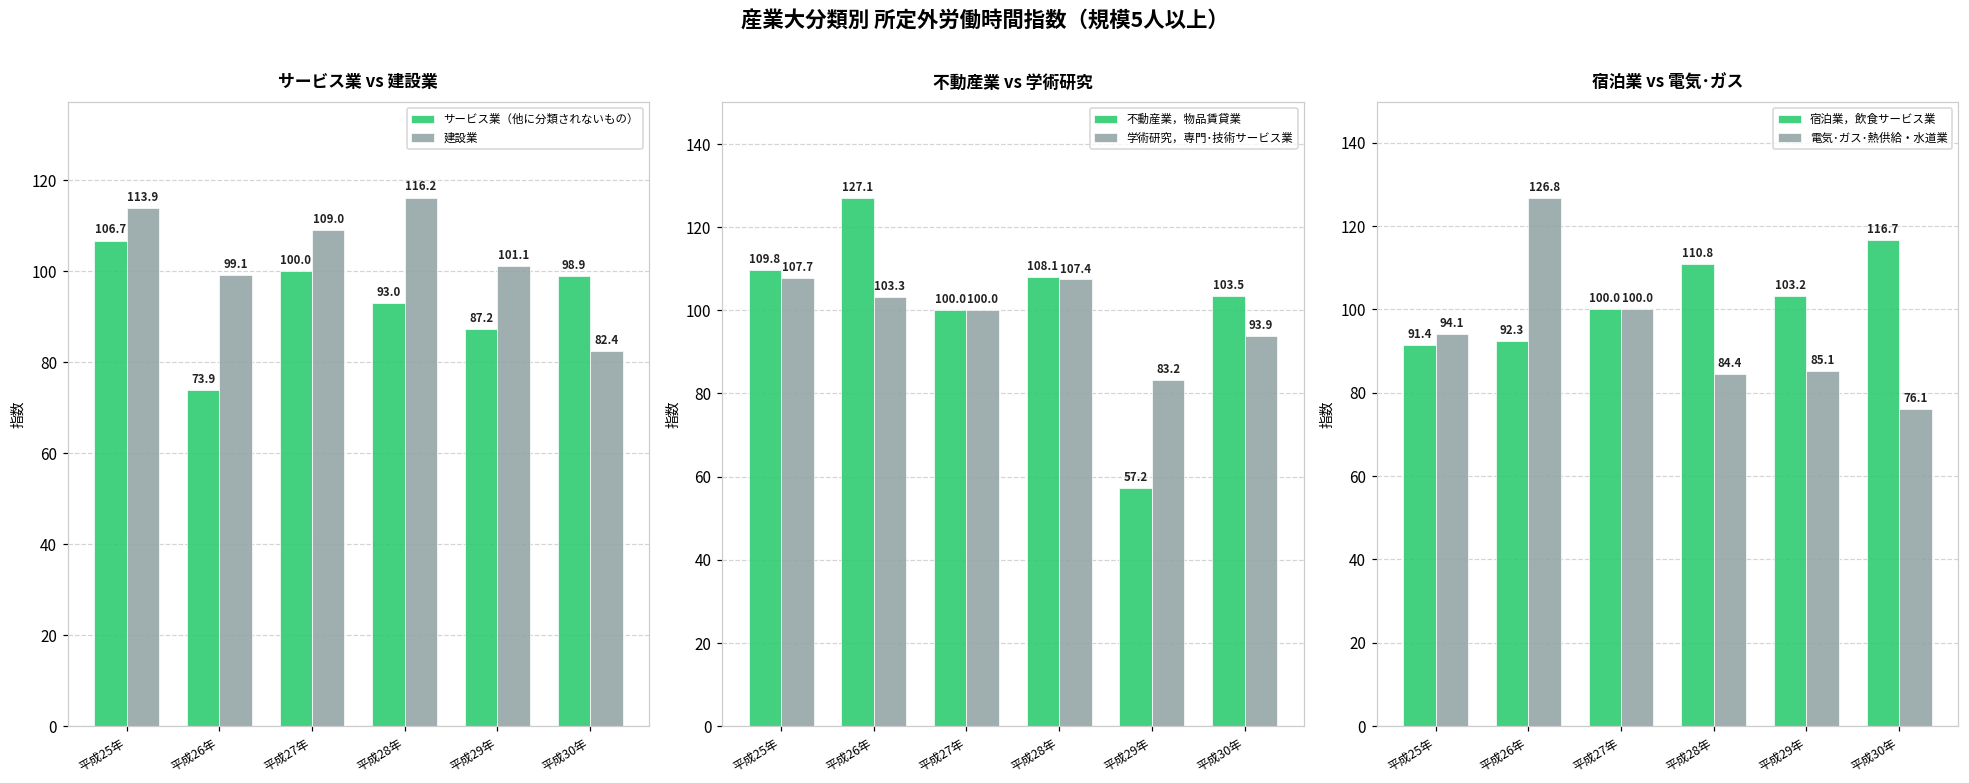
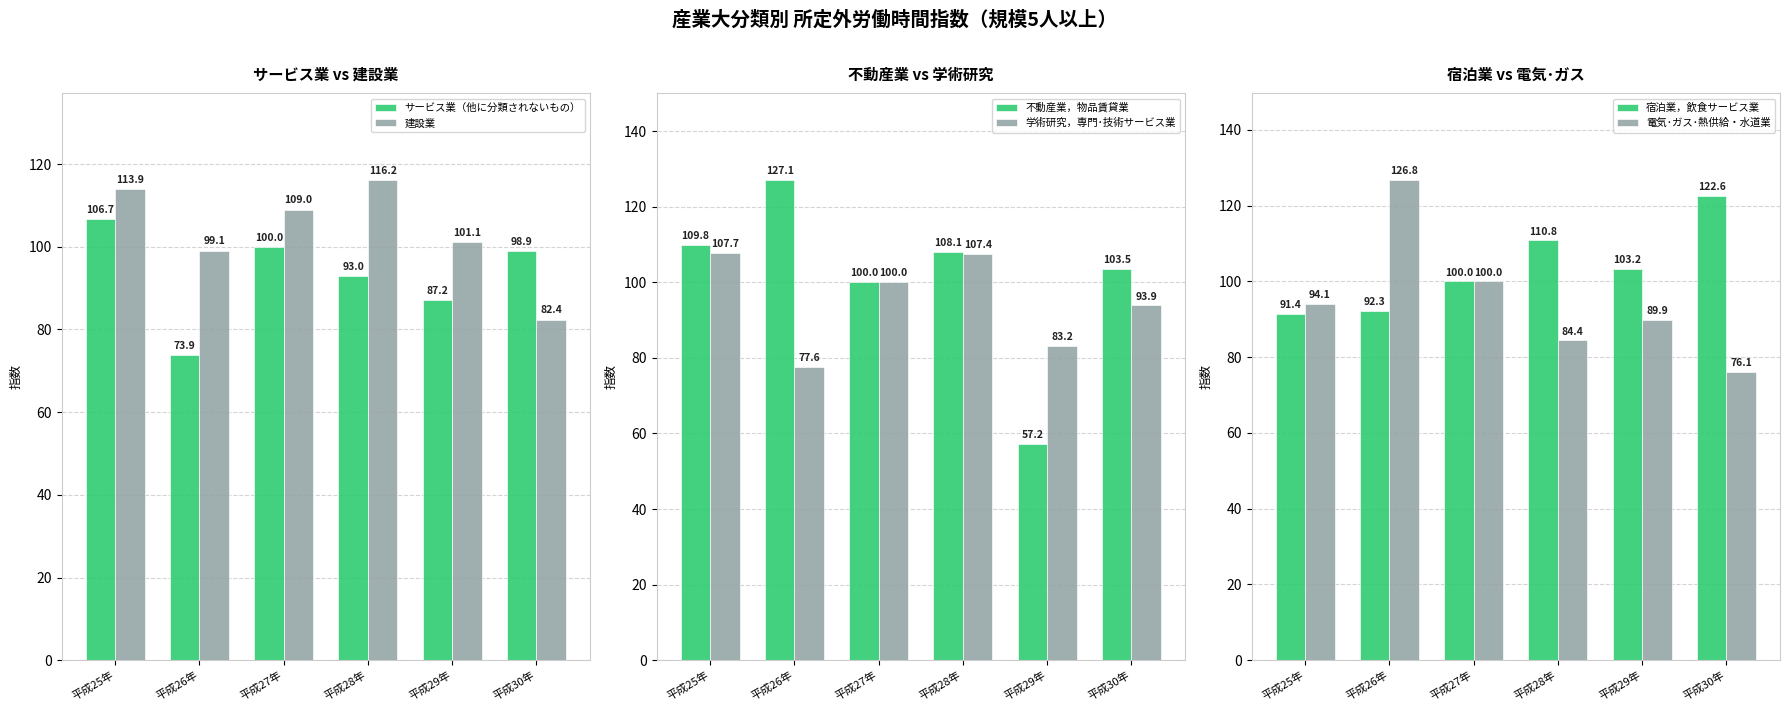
  {
    "サービス業 vs 建設業": {
      "サービス業（他に分類されないもの）": {
        "平成25年": 106.7,
        "平成26年": 73.9,
        "平成27年": 100.0,
        "平成28年": 93.0,
        "平成29年": 87.2,
        "平成30年": 98.9
      },
      "建設業": {
        "平成25年": 113.9,
        "平成26年": 99.1,
        "平成27年": 109.0,
        "平成28年": 116.2,
        "平成29年": 101.1,
        "平成30年": 82.4
      }
    },
    "不動産業 vs 学術研究": {
      "不動産業，物品賃貸業": {
        "平成25年": 109.8,
        "平成26年": 127.1,
        "平成27年": 100.0,
        "平成28年": 108.1,
        "平成29年": 57.2,
        "平成30年": 103.5
      },
      "学術研究，専門･技術サービス業": {
        "平成25年": 107.7,
-       "平成26年": 103.3,
+       "平成26年": 77.6,
        "平成27年": 100.0,
        "平成28年": 107.4,
        "平成29年": 83.2,
        "平成30年": 93.9
      }
    },
    "宿泊業 vs 電気･ガス": {
      "宿泊業，飲食サービス業": {
        "平成25年": 91.4,
        "平成26年": 92.3,
        "平成27年": 100.0,
        "平成28年": 110.8,
        "平成29年": 103.2,
-       "平成30年": 116.7
+       "平成30年": 122.6
      },
      "電気･ガス･熱供給・水道業": {
        "平成25年": 94.1,
        "平成26年": 126.8,
        "平成27年": 100.0,
        "平成28年": 84.4,
-       "平成29年": 85.1,
+       "平成29年": 89.9,
        "平成30年": 76.1
      }
    }
  }
